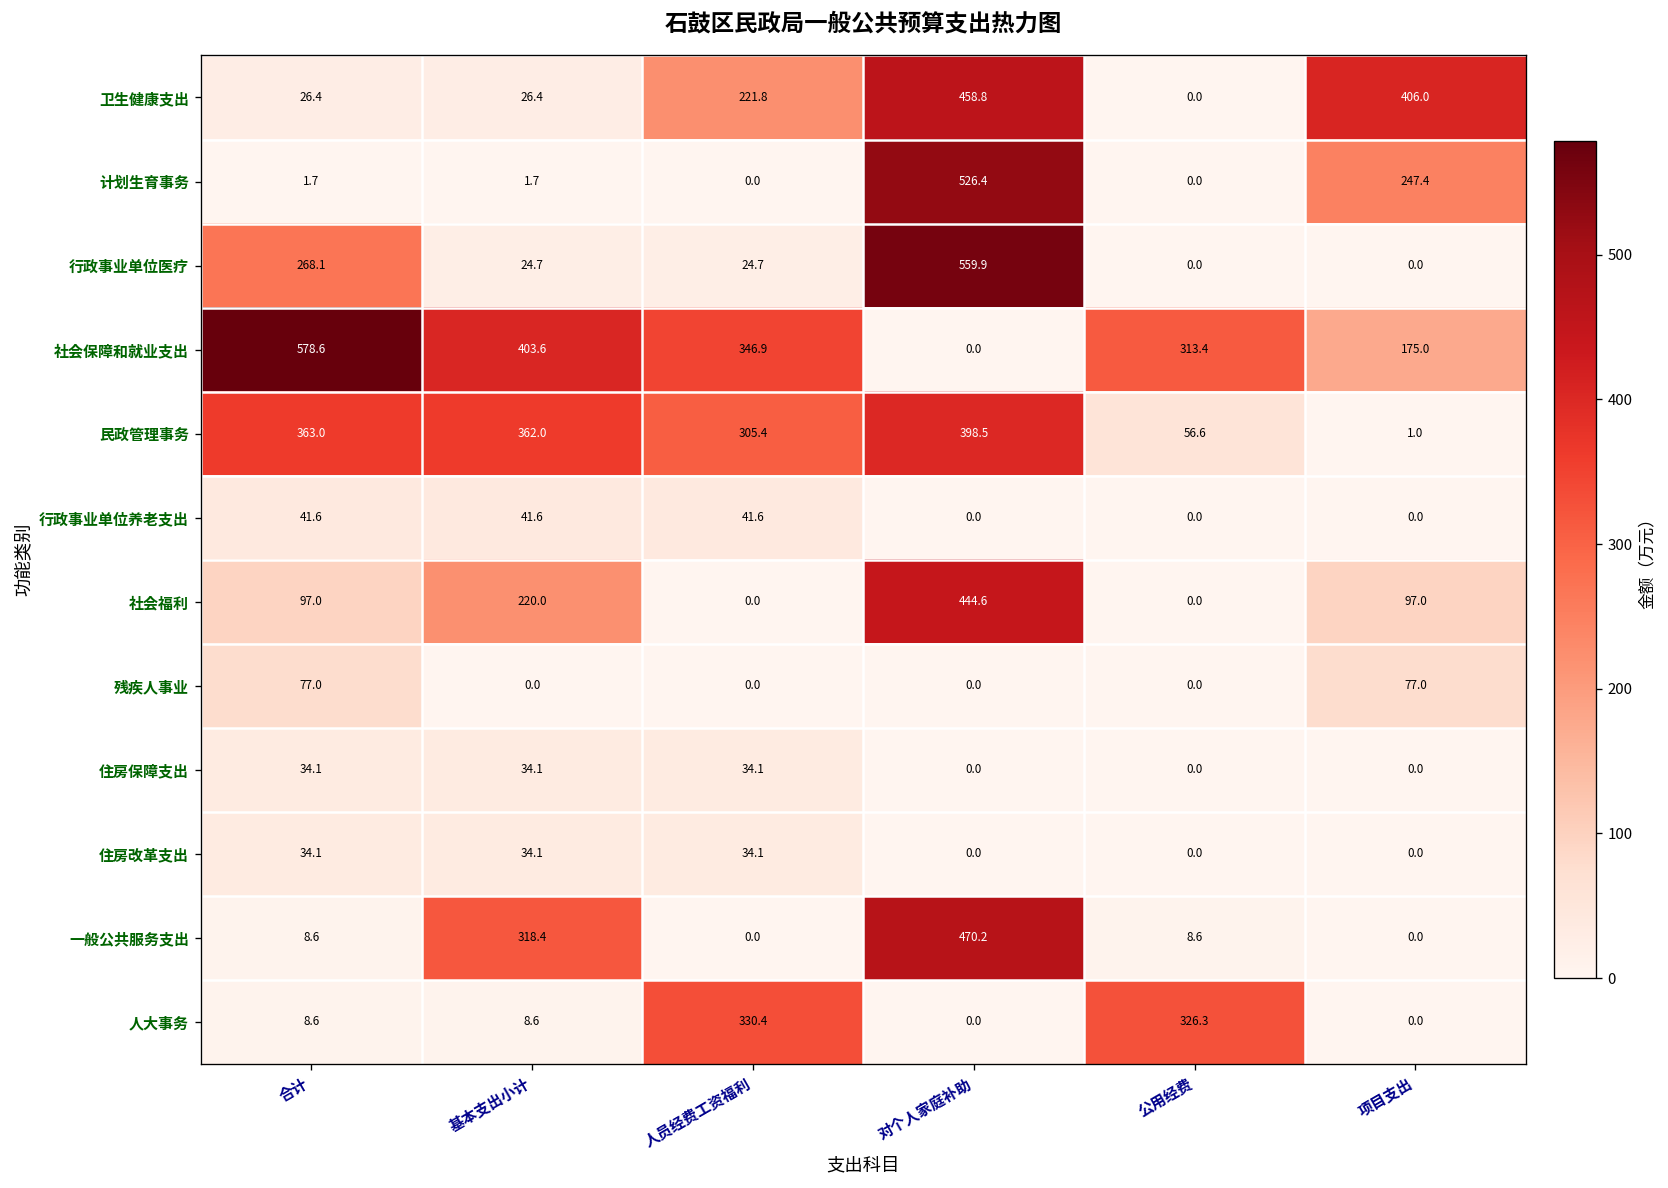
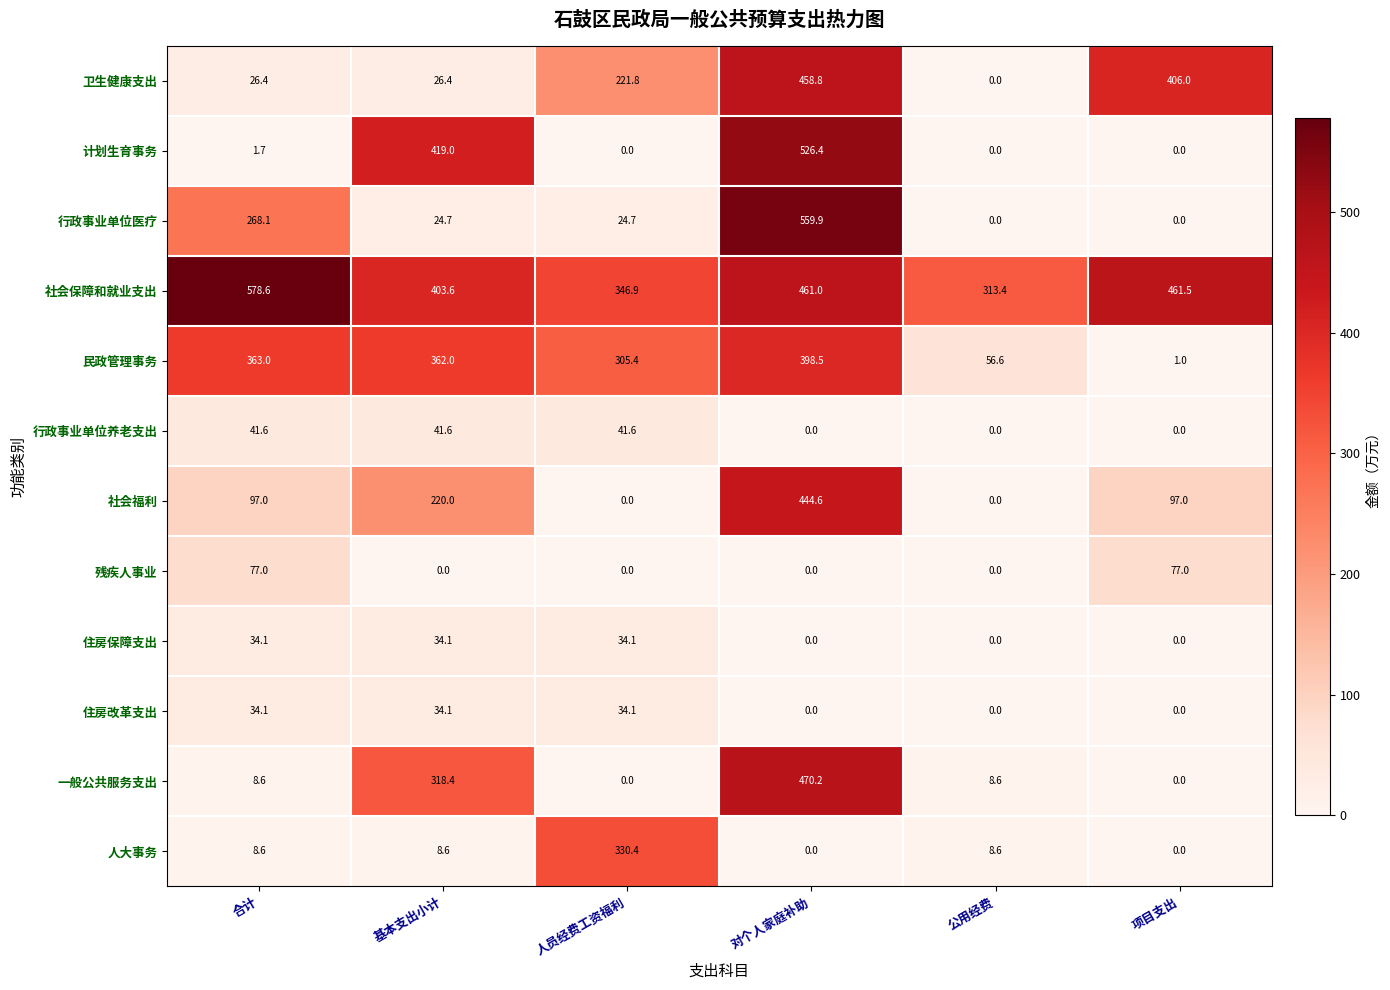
  {
    "卫生健康支出": {
      "合计": 26.4,
      "基本支出小计": 26.4,
      "人员经费工资福利": 221.8,
      "对个人家庭补助": 458.8,
      "公用经费": 0.0,
      "项目支出": 406.0
    },
    "计划生育事务": {
      "合计": 1.7,
-     "基本支出小计": 1.7,
+     "基本支出小计": 419.0,
      "人员经费工资福利": 0.0,
      "对个人家庭补助": 526.4,
      "公用经费": 0.0,
-     "项目支出": 247.4
+     "项目支出": 0.0
    },
    "行政事业单位医疗": {
      "合计": 268.1,
      "基本支出小计": 24.7,
      "人员经费工资福利": 24.7,
      "对个人家庭补助": 559.9,
      "公用经费": 0.0,
      "项目支出": 0.0
    },
    "社会保障和就业支出": {
      "合计": 578.6,
      "基本支出小计": 403.6,
      "人员经费工资福利": 346.9,
-     "对个人家庭补助": 0.0,
+     "对个人家庭补助": 461.0,
      "公用经费": 313.4,
-     "项目支出": 175.0
+     "项目支出": 461.5
    },
    "民政管理事务": {
      "合计": 363.0,
      "基本支出小计": 362.0,
      "人员经费工资福利": 305.4,
      "对个人家庭补助": 398.5,
      "公用经费": 56.6,
      "项目支出": 1.0
    },
    "行政事业单位养老支出": {
      "合计": 41.6,
      "基本支出小计": 41.6,
      "人员经费工资福利": 41.6,
      "对个人家庭补助": 0.0,
      "公用经费": 0.0,
      "项目支出": 0.0
    },
    "社会福利": {
      "合计": 97.0,
      "基本支出小计": 220.0,
      "人员经费工资福利": 0.0,
      "对个人家庭补助": 444.6,
      "公用经费": 0.0,
      "项目支出": 97.0
    },
    "残疾人事业": {
      "合计": 77.0,
      "基本支出小计": 0.0,
      "人员经费工资福利": 0.0,
      "对个人家庭补助": 0.0,
      "公用经费": 0.0,
      "项目支出": 77.0
    },
    "住房保障支出": {
      "合计": 34.1,
      "基本支出小计": 34.1,
      "人员经费工资福利": 34.1,
      "对个人家庭补助": 0.0,
      "公用经费": 0.0,
      "项目支出": 0.0
    },
    "住房改革支出": {
      "合计": 34.1,
      "基本支出小计": 34.1,
      "人员经费工资福利": 34.1,
      "对个人家庭补助": 0.0,
      "公用经费": 0.0,
      "项目支出": 0.0
    },
    "一般公共服务支出": {
      "合计": 8.6,
      "基本支出小计": 318.4,
      "人员经费工资福利": 0.0,
      "对个人家庭补助": 470.2,
      "公用经费": 8.6,
      "项目支出": 0.0
    },
    "人大事务": {
      "合计": 8.6,
      "基本支出小计": 8.6,
      "人员经费工资福利": 330.4,
      "对个人家庭补助": 0.0,
-     "公用经费": 326.3,
+     "公用经费": 8.6,
      "项目支出": 0.0
    }
  }
